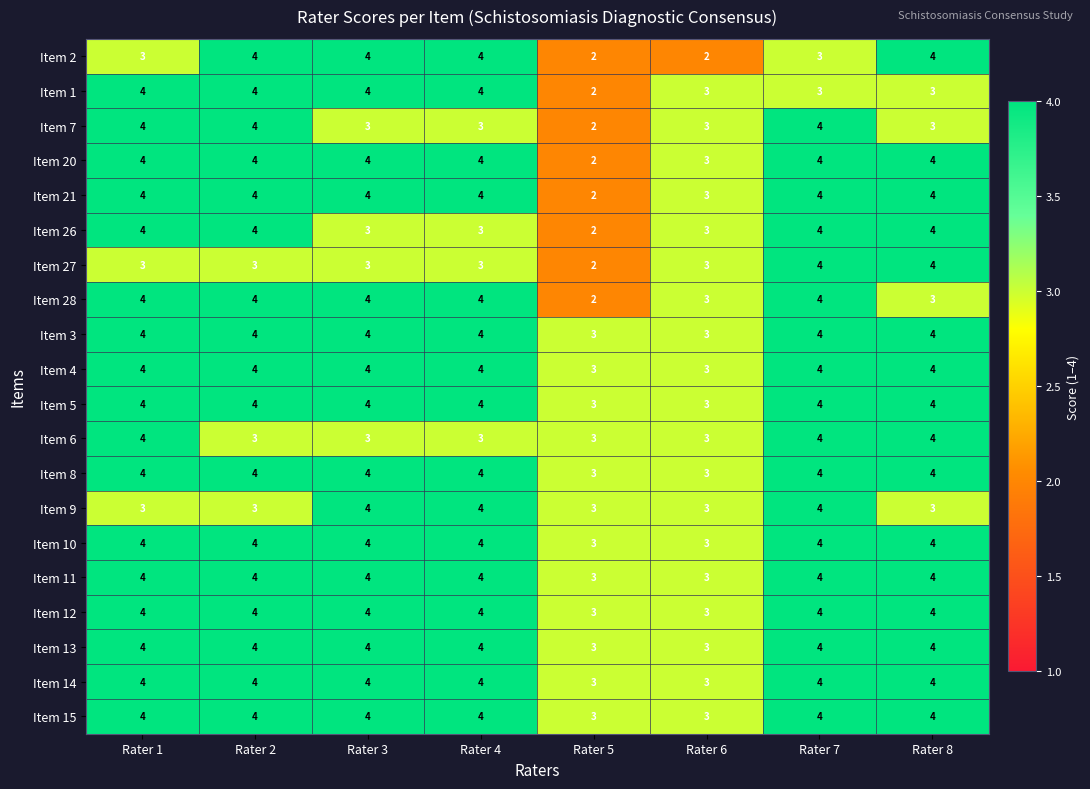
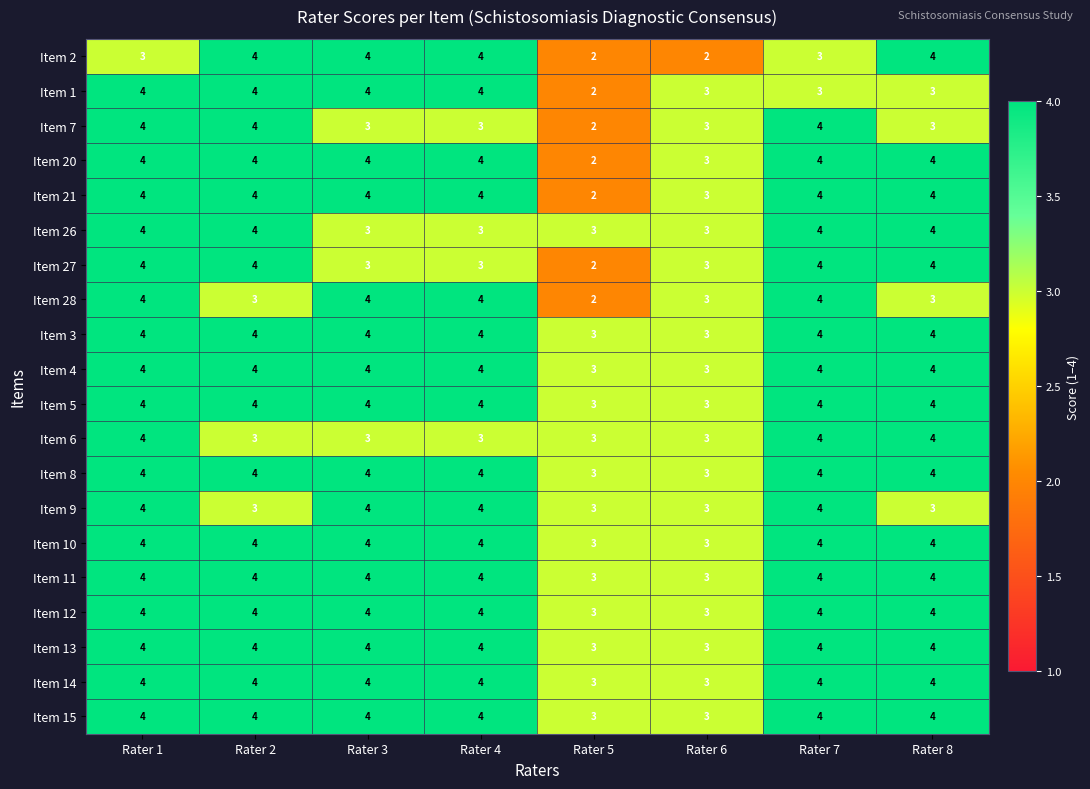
  {
    "Item 2": {
      "Rater 1": 3,
      "Rater 2": 4,
      "Rater 3": 4,
      "Rater 4": 4,
      "Rater 5": 2,
      "Rater 6": 2,
      "Rater 7": 3,
      "Rater 8": 4
    },
    "Item 1": {
      "Rater 1": 4,
      "Rater 2": 4,
      "Rater 3": 4,
      "Rater 4": 4,
      "Rater 5": 2,
      "Rater 6": 3,
      "Rater 7": 3,
      "Rater 8": 3
    },
    "Item 7": {
      "Rater 1": 4,
      "Rater 2": 4,
      "Rater 3": 3,
      "Rater 4": 3,
      "Rater 5": 2,
      "Rater 6": 3,
      "Rater 7": 4,
      "Rater 8": 3
    },
    "Item 20": {
      "Rater 1": 4,
      "Rater 2": 4,
      "Rater 3": 4,
      "Rater 4": 4,
      "Rater 5": 2,
      "Rater 6": 3,
      "Rater 7": 4,
      "Rater 8": 4
    },
    "Item 21": {
      "Rater 1": 4,
      "Rater 2": 4,
      "Rater 3": 4,
      "Rater 4": 4,
      "Rater 5": 2,
      "Rater 6": 3,
      "Rater 7": 4,
      "Rater 8": 4
    },
    "Item 26": {
      "Rater 1": 4,
      "Rater 2": 4,
      "Rater 3": 3,
      "Rater 4": 3,
-     "Rater 5": 2,
+     "Rater 5": 3,
      "Rater 6": 3,
      "Rater 7": 4,
      "Rater 8": 4
    },
    "Item 27": {
-     "Rater 1": 3,
-     "Rater 2": 3,
+     "Rater 1": 4,
+     "Rater 2": 4,
      "Rater 3": 3,
      "Rater 4": 3,
      "Rater 5": 2,
      "Rater 6": 3,
      "Rater 7": 4,
      "Rater 8": 4
    },
    "Item 28": {
      "Rater 1": 4,
-     "Rater 2": 4,
+     "Rater 2": 3,
      "Rater 3": 4,
      "Rater 4": 4,
      "Rater 5": 2,
      "Rater 6": 3,
      "Rater 7": 4,
      "Rater 8": 3
    },
    "Item 3": {
      "Rater 1": 4,
      "Rater 2": 4,
      "Rater 3": 4,
      "Rater 4": 4,
      "Rater 5": 3,
      "Rater 6": 3,
      "Rater 7": 4,
      "Rater 8": 4
    },
    "Item 4": {
      "Rater 1": 4,
      "Rater 2": 4,
      "Rater 3": 4,
      "Rater 4": 4,
      "Rater 5": 3,
      "Rater 6": 3,
      "Rater 7": 4,
      "Rater 8": 4
    },
    "Item 5": {
      "Rater 1": 4,
      "Rater 2": 4,
      "Rater 3": 4,
      "Rater 4": 4,
      "Rater 5": 3,
      "Rater 6": 3,
      "Rater 7": 4,
      "Rater 8": 4
    },
    "Item 6": {
      "Rater 1": 4,
      "Rater 2": 3,
      "Rater 3": 3,
      "Rater 4": 3,
      "Rater 5": 3,
      "Rater 6": 3,
      "Rater 7": 4,
      "Rater 8": 4
    },
    "Item 8": {
      "Rater 1": 4,
      "Rater 2": 4,
      "Rater 3": 4,
      "Rater 4": 4,
      "Rater 5": 3,
      "Rater 6": 3,
      "Rater 7": 4,
      "Rater 8": 4
    },
    "Item 9": {
-     "Rater 1": 3,
+     "Rater 1": 4,
      "Rater 2": 3,
      "Rater 3": 4,
      "Rater 4": 4,
      "Rater 5": 3,
      "Rater 6": 3,
      "Rater 7": 4,
      "Rater 8": 3
    },
    "Item 10": {
      "Rater 1": 4,
      "Rater 2": 4,
      "Rater 3": 4,
      "Rater 4": 4,
      "Rater 5": 3,
      "Rater 6": 3,
      "Rater 7": 4,
      "Rater 8": 4
    },
    "Item 11": {
      "Rater 1": 4,
      "Rater 2": 4,
      "Rater 3": 4,
      "Rater 4": 4,
      "Rater 5": 3,
      "Rater 6": 3,
      "Rater 7": 4,
      "Rater 8": 4
    },
    "Item 12": {
      "Rater 1": 4,
      "Rater 2": 4,
      "Rater 3": 4,
      "Rater 4": 4,
      "Rater 5": 3,
      "Rater 6": 3,
      "Rater 7": 4,
      "Rater 8": 4
    },
    "Item 13": {
      "Rater 1": 4,
      "Rater 2": 4,
      "Rater 3": 4,
      "Rater 4": 4,
      "Rater 5": 3,
      "Rater 6": 3,
      "Rater 7": 4,
      "Rater 8": 4
    },
    "Item 14": {
      "Rater 1": 4,
      "Rater 2": 4,
      "Rater 3": 4,
      "Rater 4": 4,
      "Rater 5": 3,
      "Rater 6": 3,
      "Rater 7": 4,
      "Rater 8": 4
    },
    "Item 15": {
      "Rater 1": 4,
      "Rater 2": 4,
      "Rater 3": 4,
      "Rater 4": 4,
      "Rater 5": 3,
      "Rater 6": 3,
      "Rater 7": 4,
      "Rater 8": 4
    }
  }
